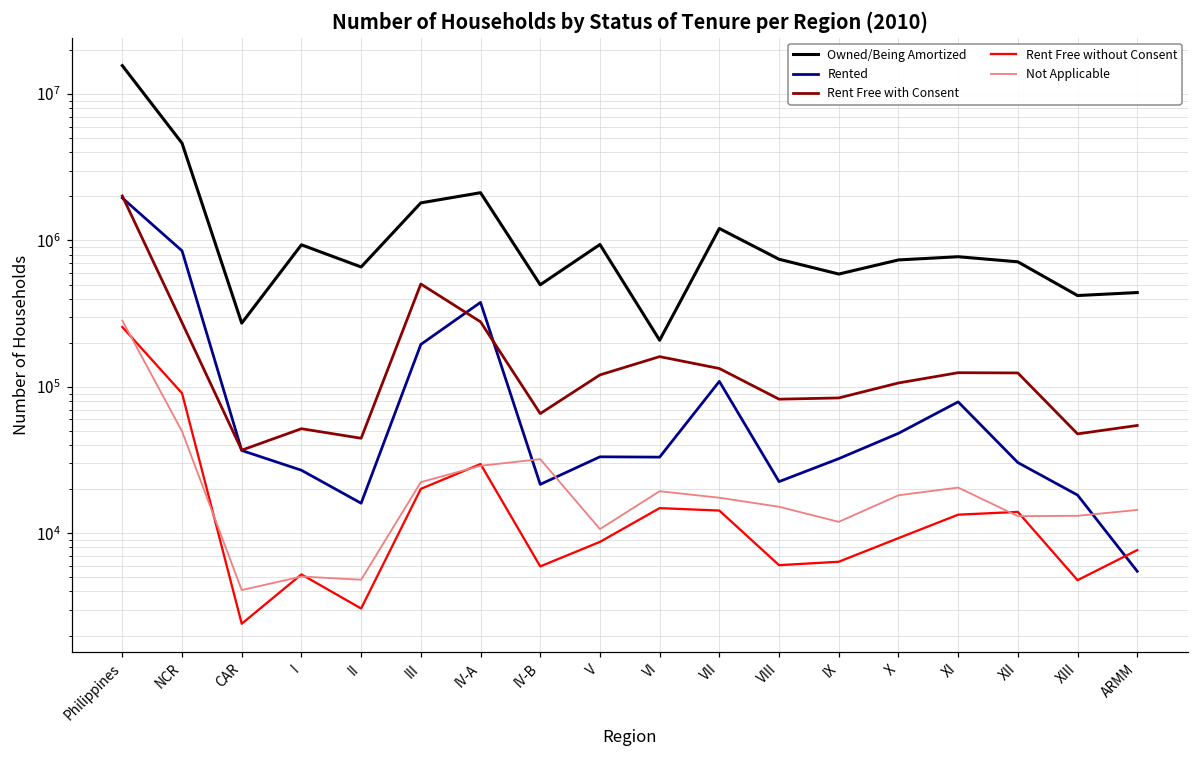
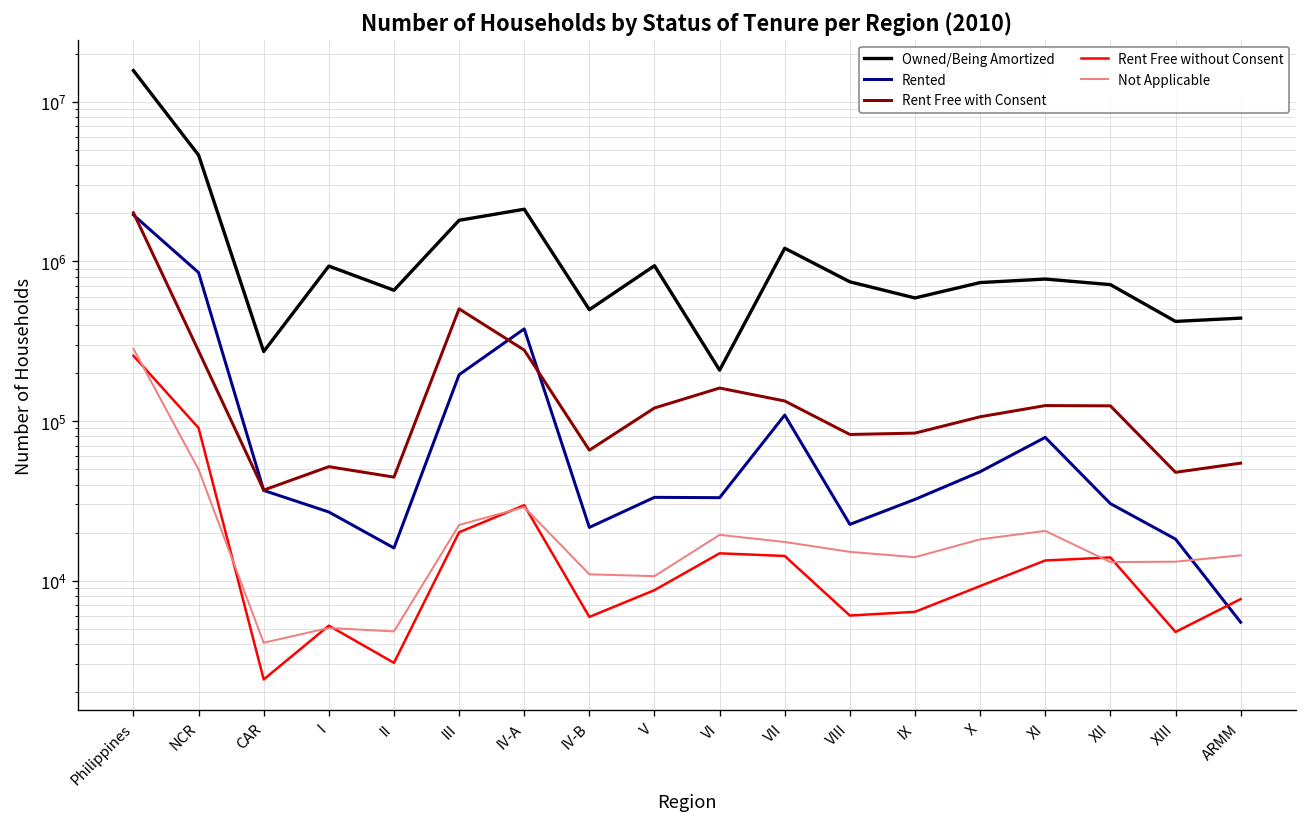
  {
    "Owned/Being Amortized": {
      "Philippines": 16000000,
      "NCR": 4600000,
      "CAR": 270000,
      "I": 900000,
      "II": 700000,
      "III": 1800000,
      "IV-A": 2100000,
      "IV-B": 500000,
      "V": 900000,
      "VI": 210000,
      "VII": 1200000,
      "VIII": 700000,
      "IX": 600000,
      "X": 700000,
      "XI": 800000,
      "XII": 700000,
      "XIII": 420000,
      "ARMM": 440000
    },
    "Rented": {
      "NCR": 800000,
      "I": 27000,
      "II": 16000,
      "III": 190000,
      "IV-A": 380000,
      "IV-B": 22000,
      "V": 33000,
      "VI": 33000,
      "VII": 110000,
      "VIII": 23000,
      "IX": 32000,
      "X": 48000,
      "XI": 80000,
      "XII": 30000,
      "XIII": 18000,
      "ARMM": 5500
    },
    "Rent Free with Consent": {
      "NCR": 270000,
      "I": 52000,
      "II": 45000,
      "III": 500000,
      "IV-A": 280000,
      "IV-B": 70000,
      "V": 120000,
      "VI": 160000,
      "VII": 130000,
      "VIII": 80000,
      "IX": 80000,
      "X": 110000,
      "XI": 120000,
      "XII": 120000,
      "XIII": 48000,
      "ARMM": 54000
    },
    "Rent Free without Consent": {
      "Philippines": 260000,
      "NCR": 90000,
      "CAR": 2400,
      "II": 3100,
      "III": 20000,
      "IV-B": 6000,
      "V": 9000,
      "VI": 15000,
      "VII": 14000,
      "VIII": 6000,
      "IX": 6000,
      "X": 9000,
      "XI": 13000,
      "XII": 14000,
      "XIII": 4800,
      "ARMM": 8000
    },
    "Not Applicable": {
      "Philippines": 280000,
      "NCR": 50000,
      "CAR": 4100,
      "II": 4800,
      "III": 22000,
-     "IV-B": 32000,
+     "IV-B": 11000,
      "V": 11000,
      "VI": 19000,
      "VII": 17000,
      "VIII": 15000,
-     "IX": 12000,
+     "IX": 14000,
      "X": 18000,
      "XI": 21000,
      "XII": 13000,
      "XIII": 13000,
      "ARMM": 14000
    }
  }
